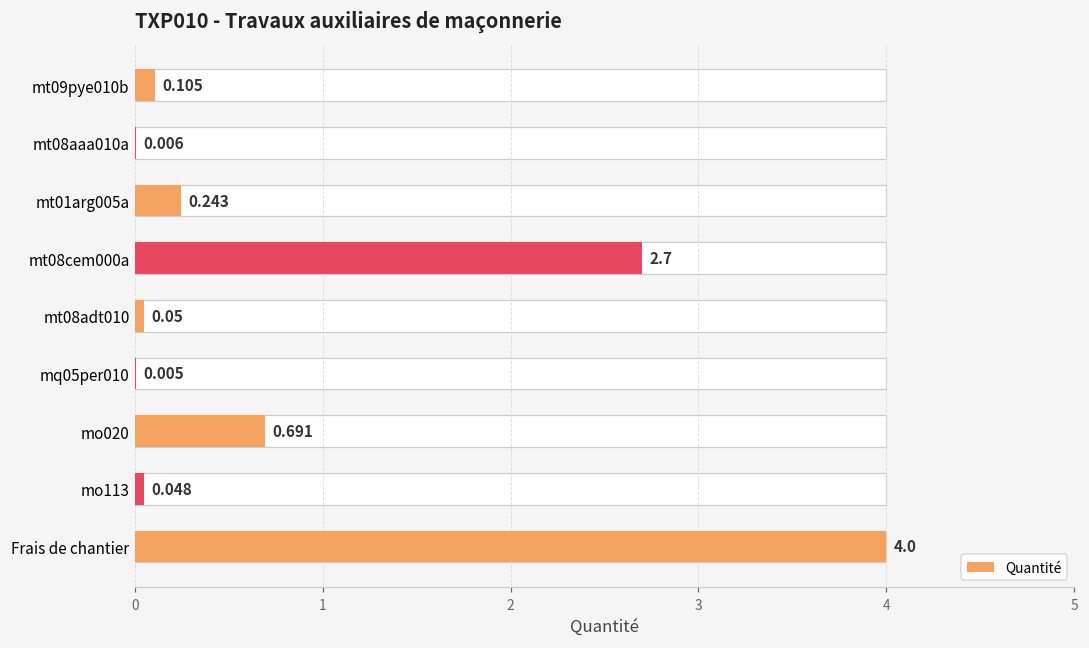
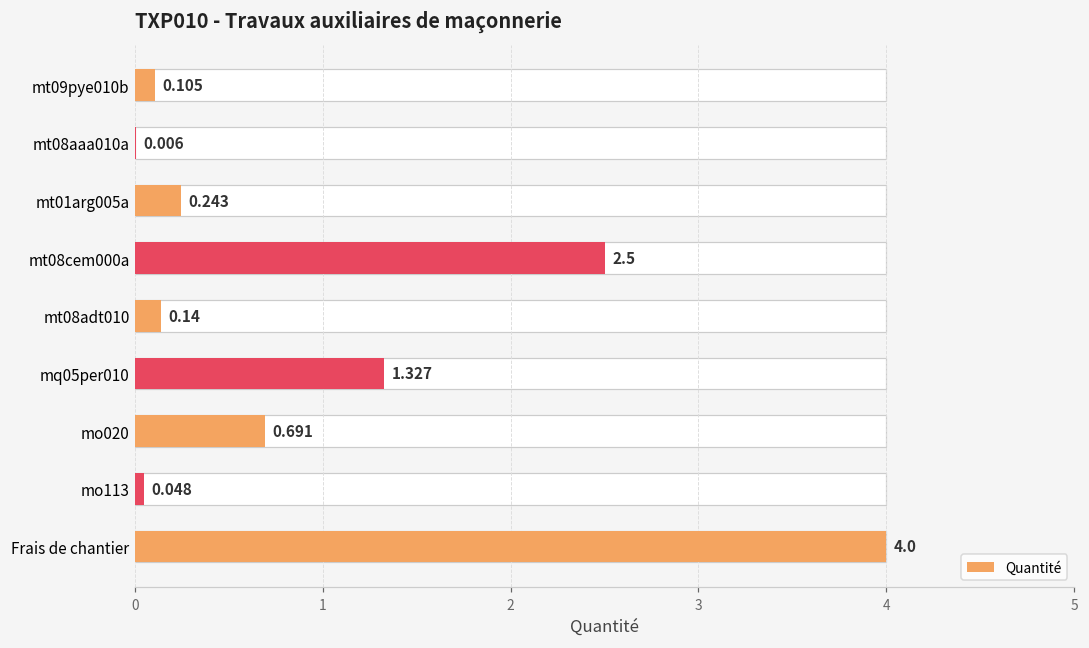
  {
    "Quantité": {
      "mt08aaa010a": 0.006,
-     "mt08cem000a": 2.7,
-     "mt08adt010": 0.05,
-     "mq05per010": 0.005,
+     "mt08cem000a": 2.5,
+     "mt08adt010": 0.14,
+     "mq05per010": 1.327,
      "Frais de chantier": 4.0
    }
  }
